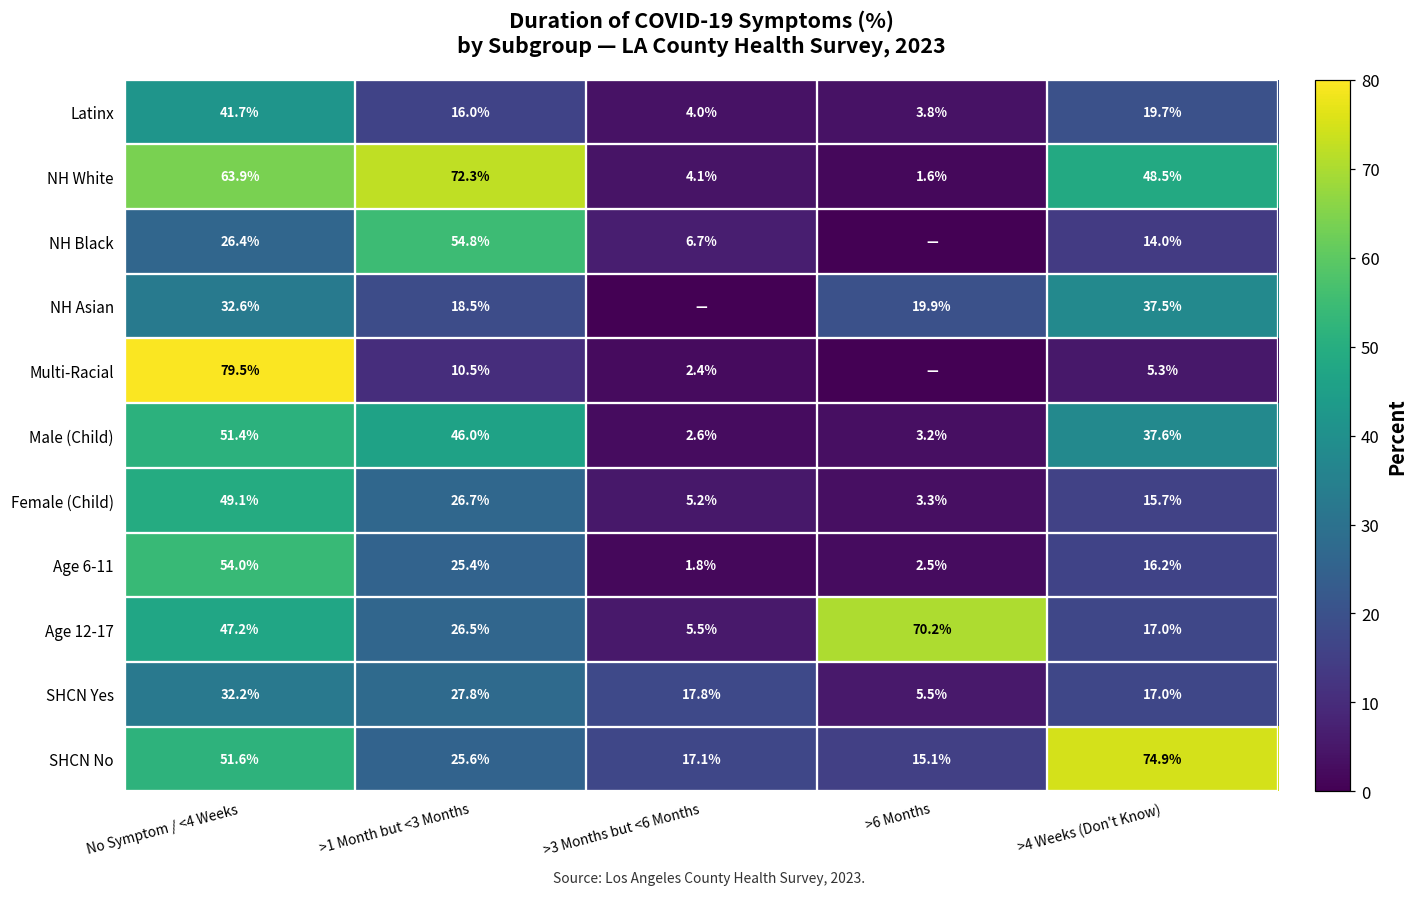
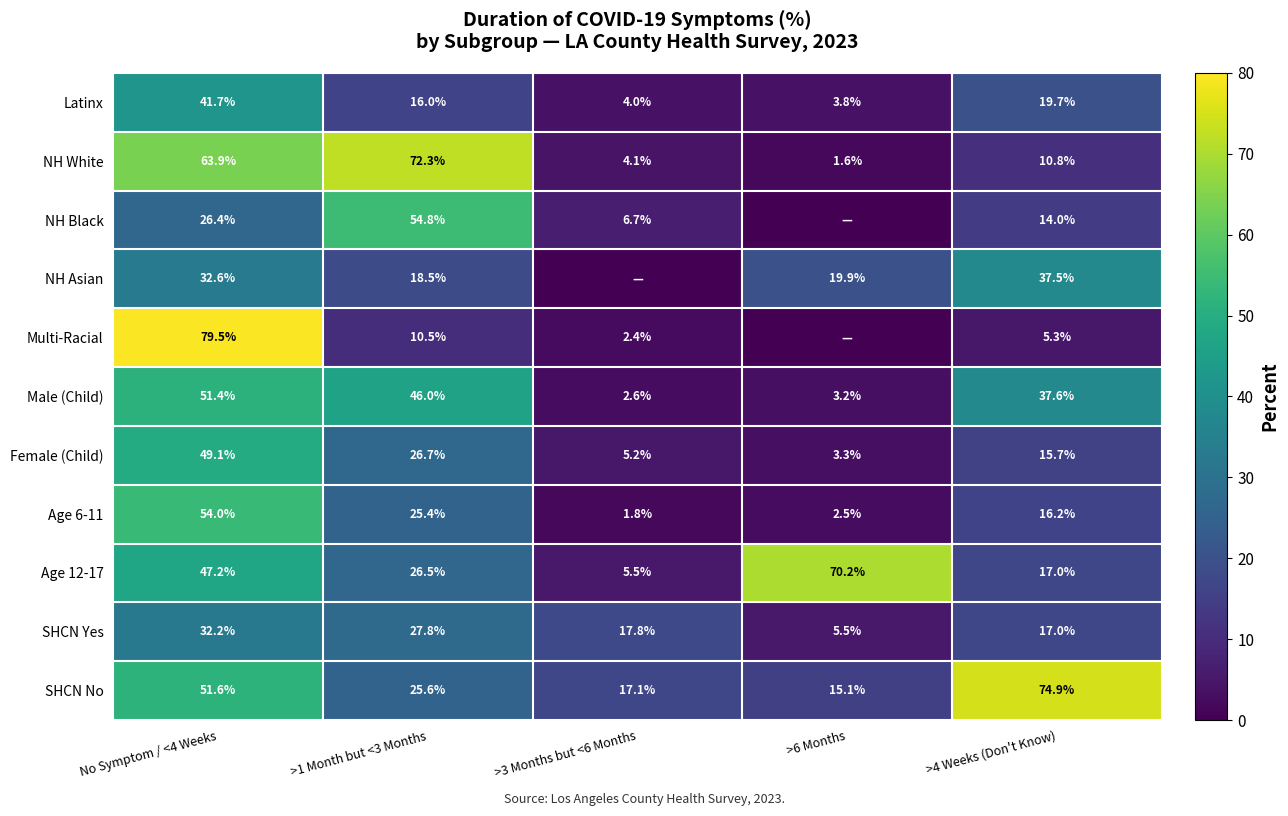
  {
    "Latinx": {
      "No Symptom / <4 Weeks": "41.7%",
      ">1 Month but <3 Months": "16.0%",
      ">3 Months but <6 Months": "4.0%",
      ">6 Months": "3.8%",
      ">4 Weeks (Don't Know)": "19.7%"
    },
    "NH White": {
      "No Symptom / <4 Weeks": "63.9%",
      ">1 Month but <3 Months": "72.3%",
      ">3 Months but <6 Months": "4.1%",
      ">6 Months": "1.6%",
-     ">4 Weeks (Don't Know)": "48.5%"
+     ">4 Weeks (Don't Know)": "10.8%"
    },
    "NH Black": {
      "No Symptom / <4 Weeks": "26.4%",
      ">1 Month but <3 Months": "54.8%",
      ">3 Months but <6 Months": "6.7%",
      ">4 Weeks (Don't Know)": "14.0%"
    },
    "NH Asian": {
      "No Symptom / <4 Weeks": "32.6%",
      ">1 Month but <3 Months": "18.5%",
      ">6 Months": "19.9%",
      ">4 Weeks (Don't Know)": "37.5%"
    },
    "Multi-Racial": {
      "No Symptom / <4 Weeks": "79.5%",
      ">1 Month but <3 Months": "10.5%",
      ">3 Months but <6 Months": "2.4%",
      ">4 Weeks (Don't Know)": "5.3%"
    },
    "Male (Child)": {
      "No Symptom / <4 Weeks": "51.4%",
      ">1 Month but <3 Months": "46.0%",
      ">3 Months but <6 Months": "2.6%",
      ">6 Months": "3.2%",
      ">4 Weeks (Don't Know)": "37.6%"
    },
    "Female (Child)": {
      "No Symptom / <4 Weeks": "49.1%",
      ">1 Month but <3 Months": "26.7%",
      ">3 Months but <6 Months": "5.2%",
      ">6 Months": "3.3%",
      ">4 Weeks (Don't Know)": "15.7%"
    },
    "Age 6-11": {
      "No Symptom / <4 Weeks": "54.0%",
      ">1 Month but <3 Months": "25.4%",
      ">3 Months but <6 Months": "1.8%",
      ">6 Months": "2.5%",
      ">4 Weeks (Don't Know)": "16.2%"
    },
    "Age 12-17": {
      "No Symptom / <4 Weeks": "47.2%",
      ">1 Month but <3 Months": "26.5%",
      ">3 Months but <6 Months": "5.5%",
      ">6 Months": "70.2%",
      ">4 Weeks (Don't Know)": "17.0%"
    },
    "SHCN Yes": {
      "No Symptom / <4 Weeks": "32.2%",
      ">1 Month but <3 Months": "27.8%",
      ">3 Months but <6 Months": "17.8%",
      ">6 Months": "5.5%",
      ">4 Weeks (Don't Know)": "17.0%"
    },
    "SHCN No": {
      "No Symptom / <4 Weeks": "51.6%",
      ">1 Month but <3 Months": "25.6%",
      ">3 Months but <6 Months": "17.1%",
      ">6 Months": "15.1%",
      ">4 Weeks (Don't Know)": "74.9%"
    }
  }
